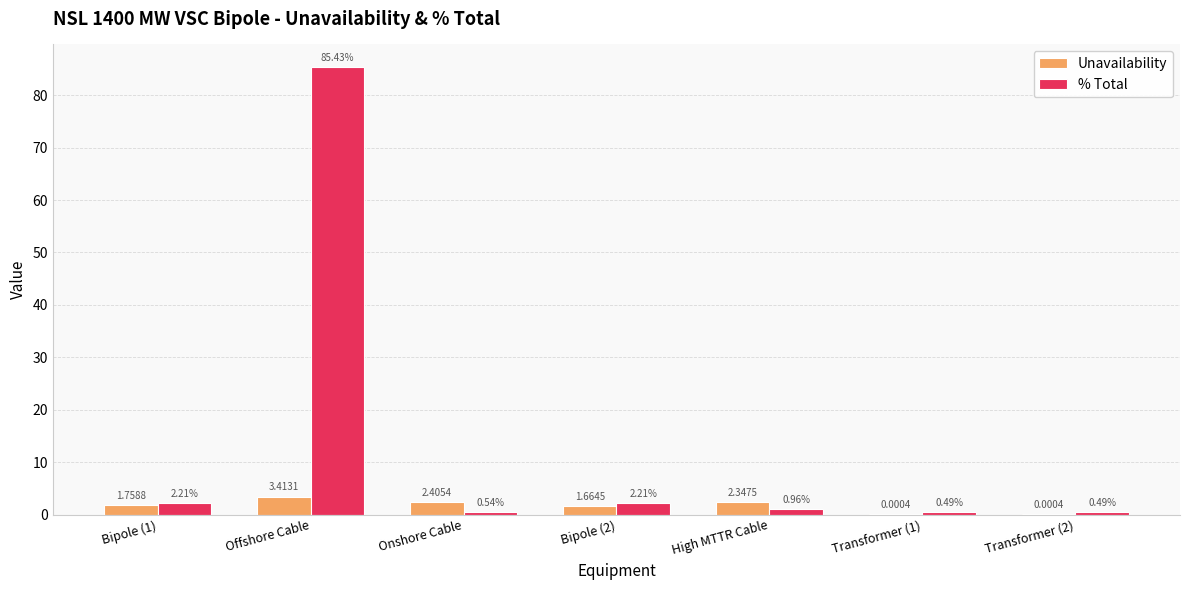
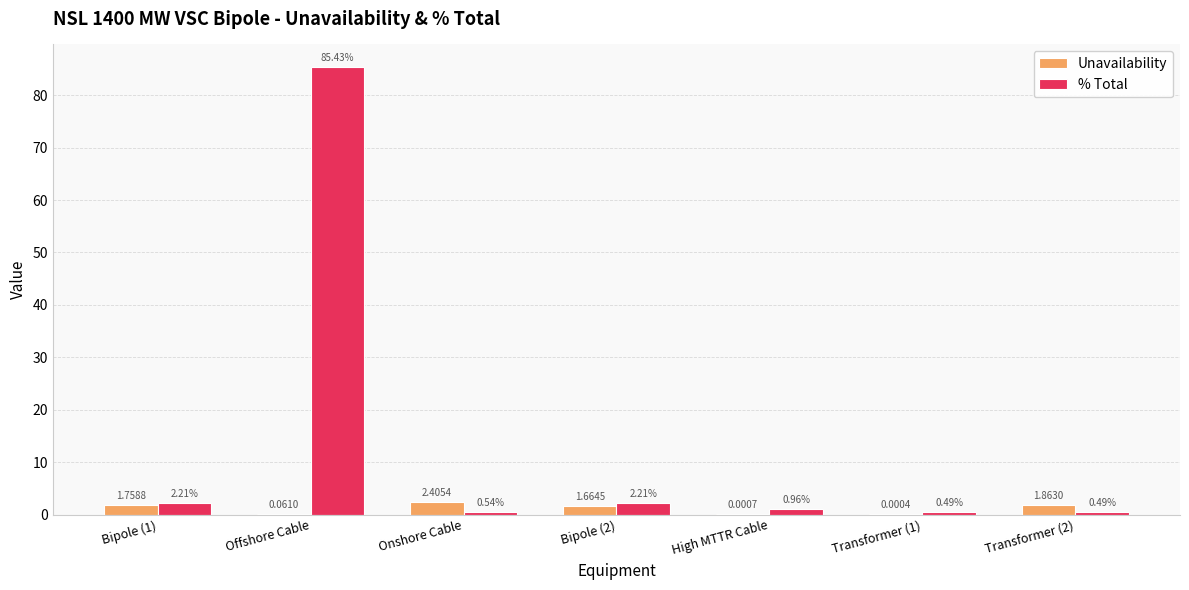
  {
    "Unavailability": {
      "Bipole (1)": "1.7588",
-     "Offshore Cable": "3.4131",
+     "Offshore Cable": "0.0610",
      "Onshore Cable": "2.4054",
      "Bipole (2)": "1.6645",
-     "High MTTR Cable": "2.3475",
+     "High MTTR Cable": "0.0007",
      "Transformer (1)": "0.0004",
-     "Transformer (2)": "0.0004"
+     "Transformer (2)": "1.8630"
    },
    "% Total": {
      "Bipole (1)": "2.21%",
      "Offshore Cable": "85.43%",
      "Onshore Cable": "0.54%",
      "Bipole (2)": "2.21%",
      "High MTTR Cable": "0.96%",
      "Transformer (1)": "0.49%",
      "Transformer (2)": "0.49%"
    }
  }
